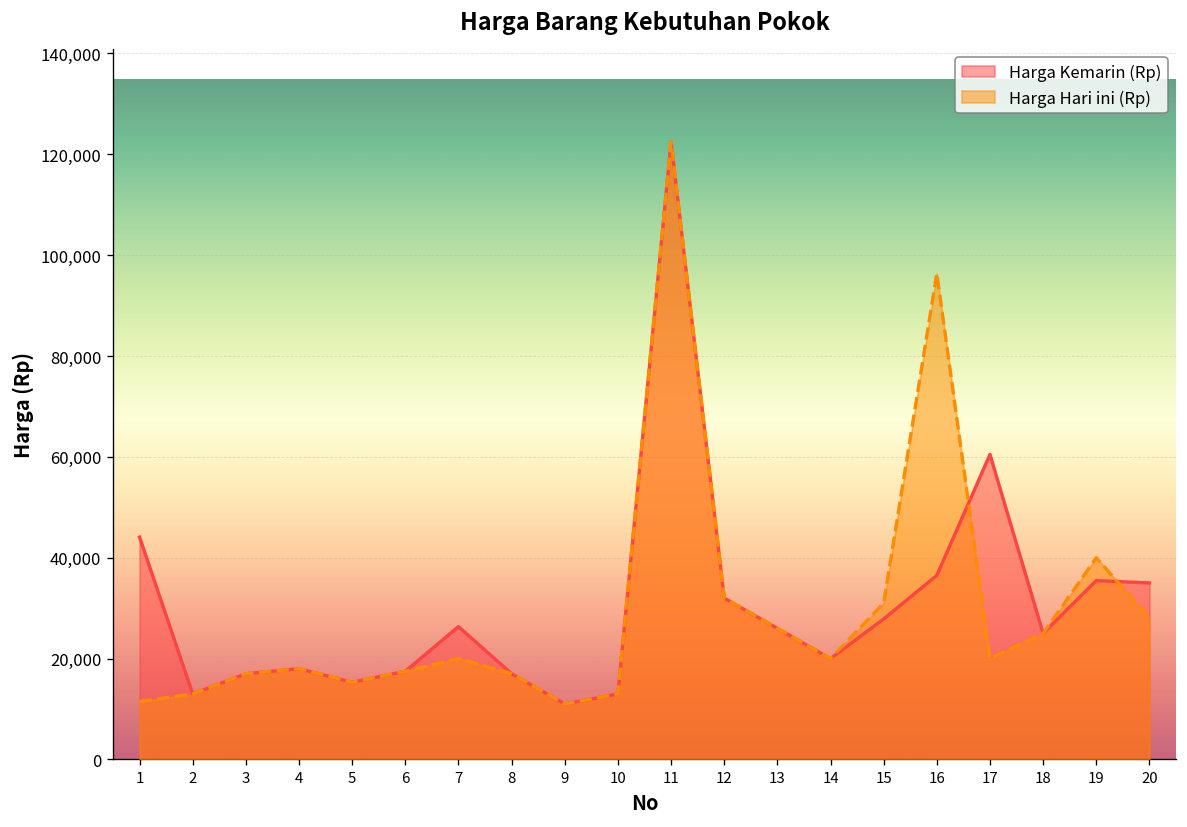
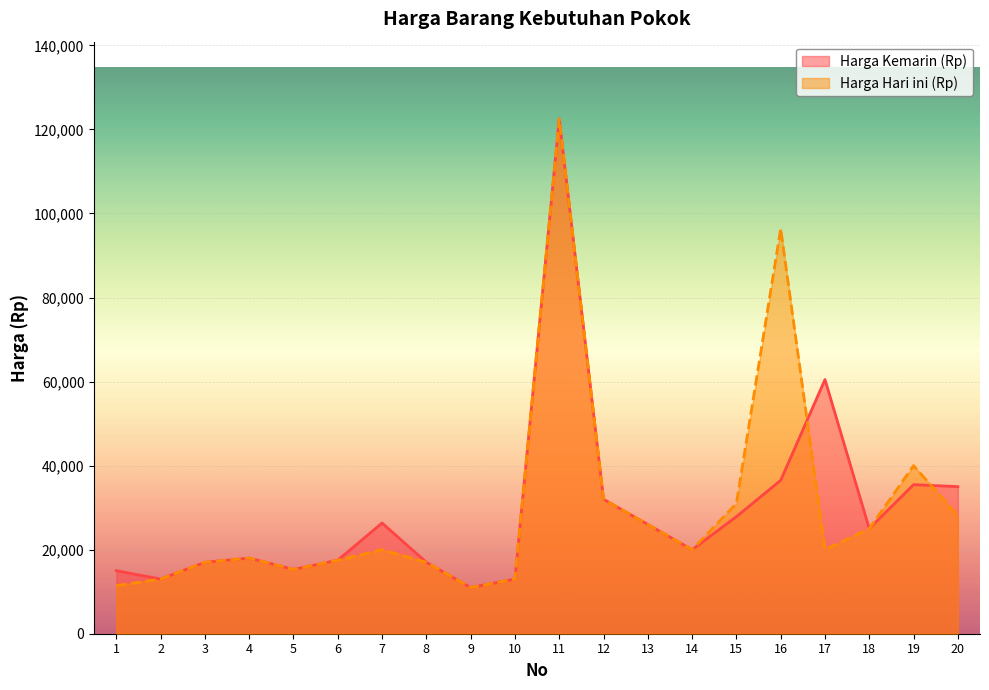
  {
    "Harga Kemarin (Rp)": {
-     "1": "44,000",
+     "1": "15,000",
      "7": "26,000",
      "15": "28,000",
      "16": "37,000",
      "17": "60,000",
      "19": "35,000",
      "20": "35,000"
    },
    "Harga Hari ini (Rp)": {
      "1": "11,000",
      "7": "20,000",
      "15": "31,000",
      "16": "96,000",
      "17": "20,000",
      "19": "40,000",
      "20": "28,000"
    }
  }
